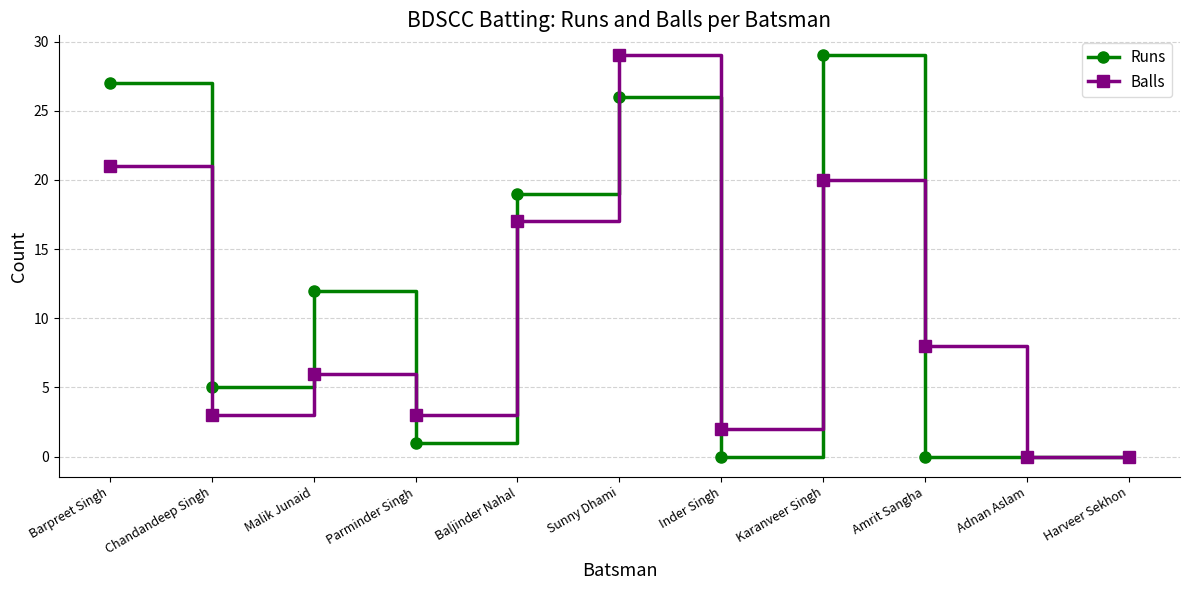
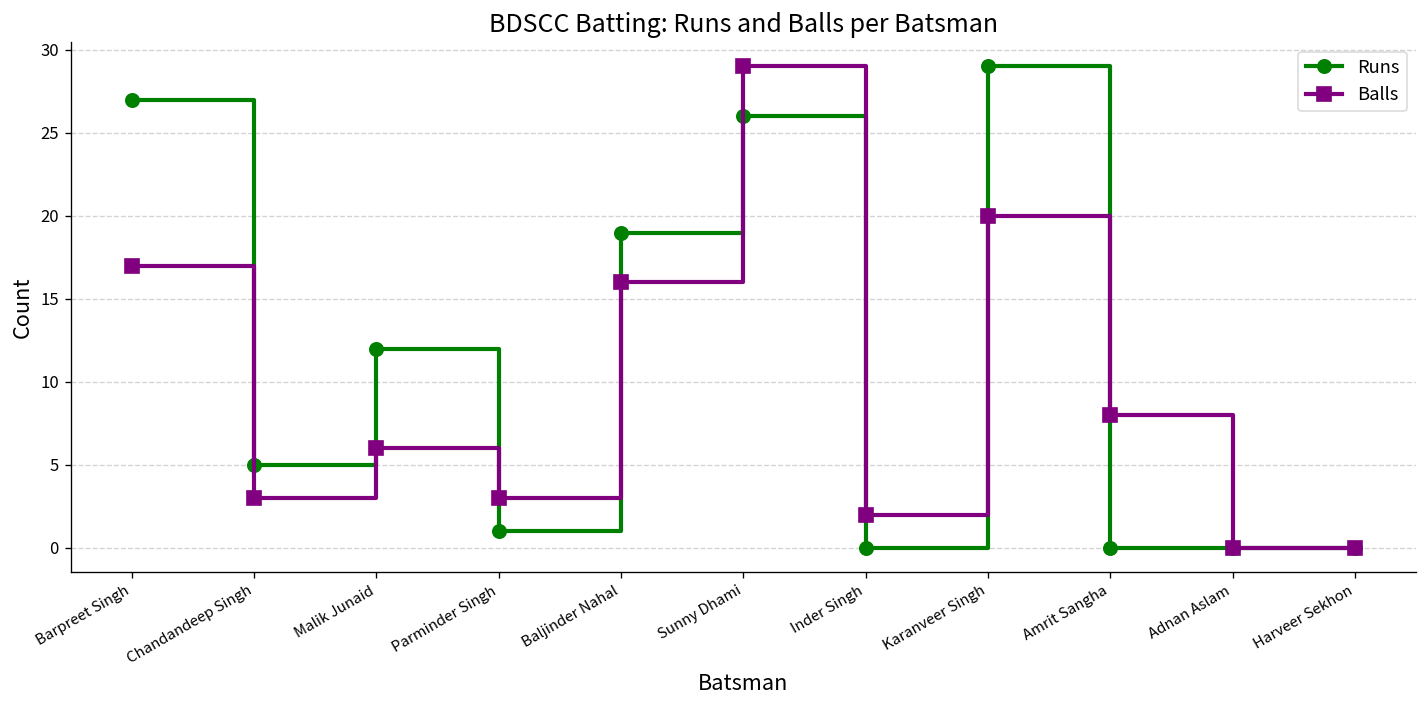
  {
    "Runs": {
      "Barpreet Singh": 27,
      "Chandandeep Singh": 5,
      "Malik Junaid": 12,
      "Parminder Singh": 1,
      "Baljinder Nahal": 19,
      "Sunny Dhami": 26,
      "Inder Singh": 0,
      "Karanveer Singh": 29,
      "Amrit Sangha": 0
    },
    "Balls": {
-     "Barpreet Singh": 21,
+     "Barpreet Singh": 17,
      "Chandandeep Singh": 3,
      "Malik Junaid": 6,
      "Parminder Singh": 3,
-     "Baljinder Nahal": 17,
+     "Baljinder Nahal": 16,
      "Sunny Dhami": 29,
      "Inder Singh": 2,
      "Karanveer Singh": 20,
      "Amrit Sangha": 8
    }
  }
